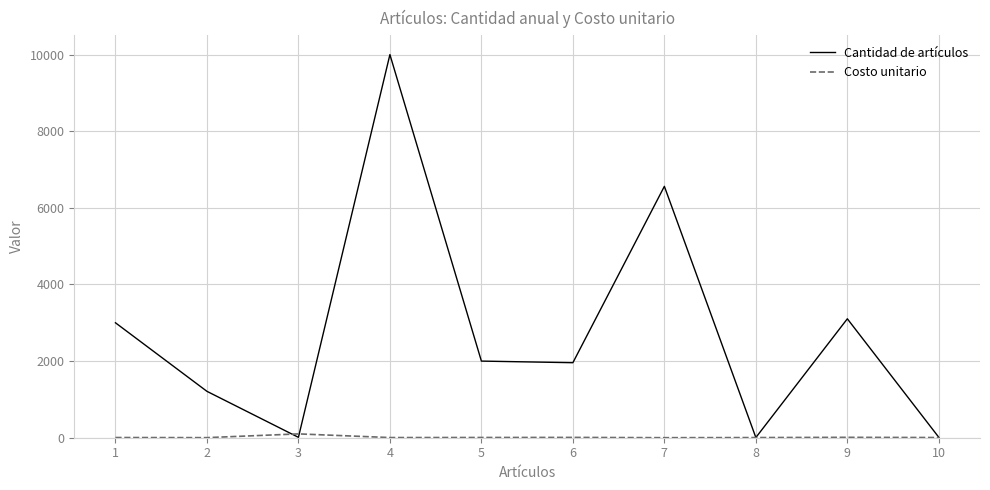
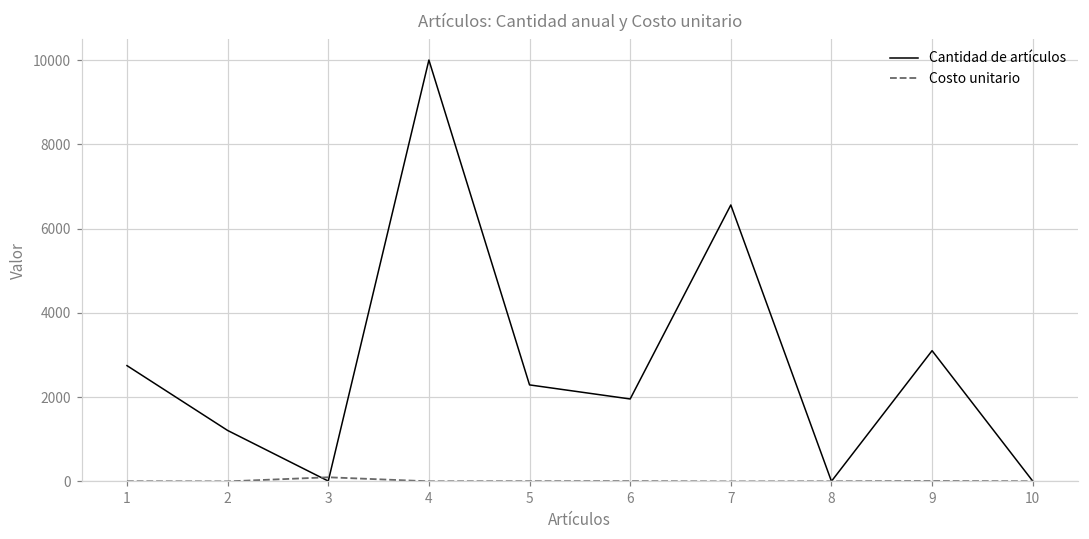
  {
    "Cantidad de artículos": {
-     "1": 3000,
+     "1": 2700,
      "2": 1200,
      "3": 0,
      "4": 10000,
-     "5": 2000,
+     "5": 2300,
      "6": 2000,
      "7": 6600,
      "9": 3100
    },
    "Costo unitario": {
      "1": 0,
      "2": 0,
      "3": 100,
      "4": 0,
      "5": 0,
      "6": 0,
      "7": 0,
      "9": 0
    }
  }
